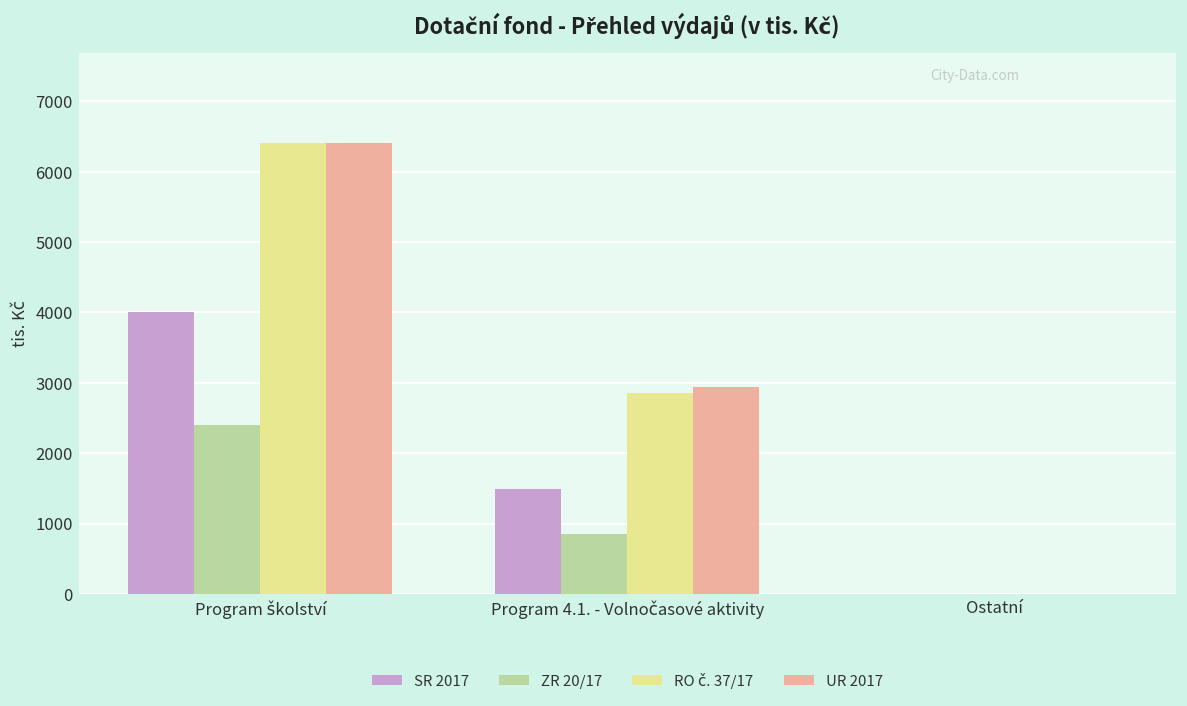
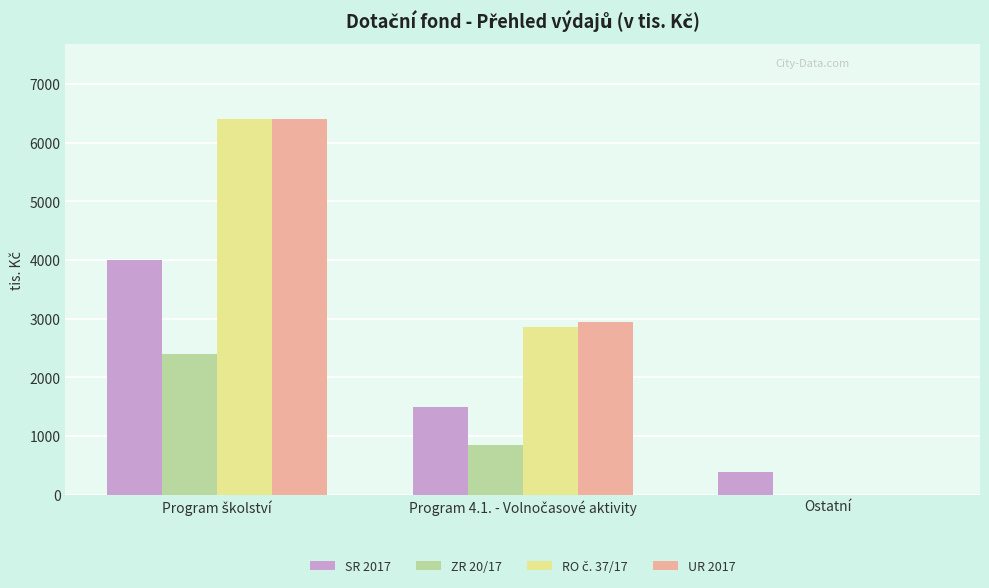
  {
    "SR 2017": {
      "Program školství": 4000,
      "Program 4.1. - Volnočasové aktivity": 1500,
-     "Ostatní": 0
+     "Ostatní": 400
    }
  }
